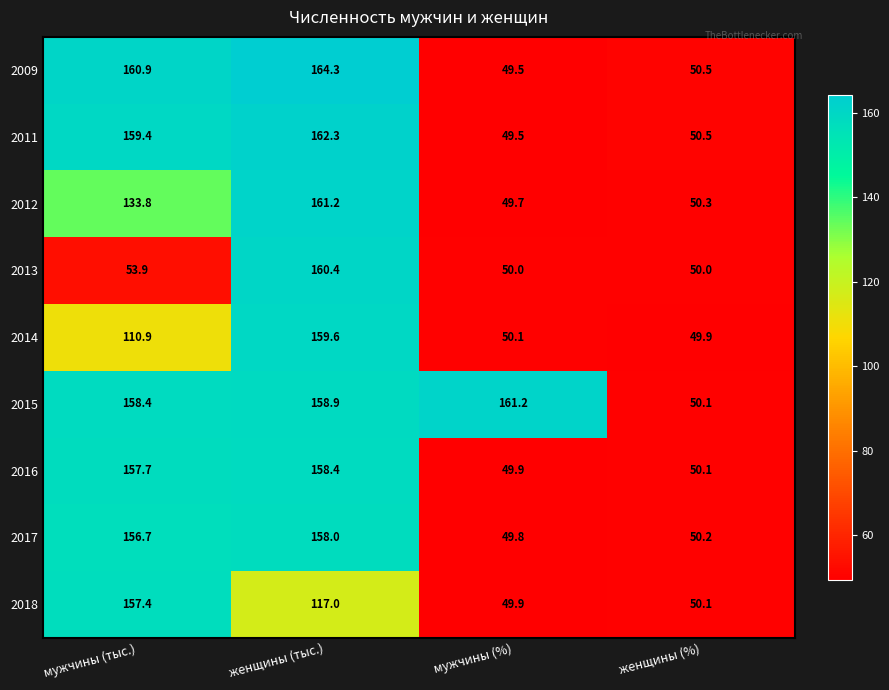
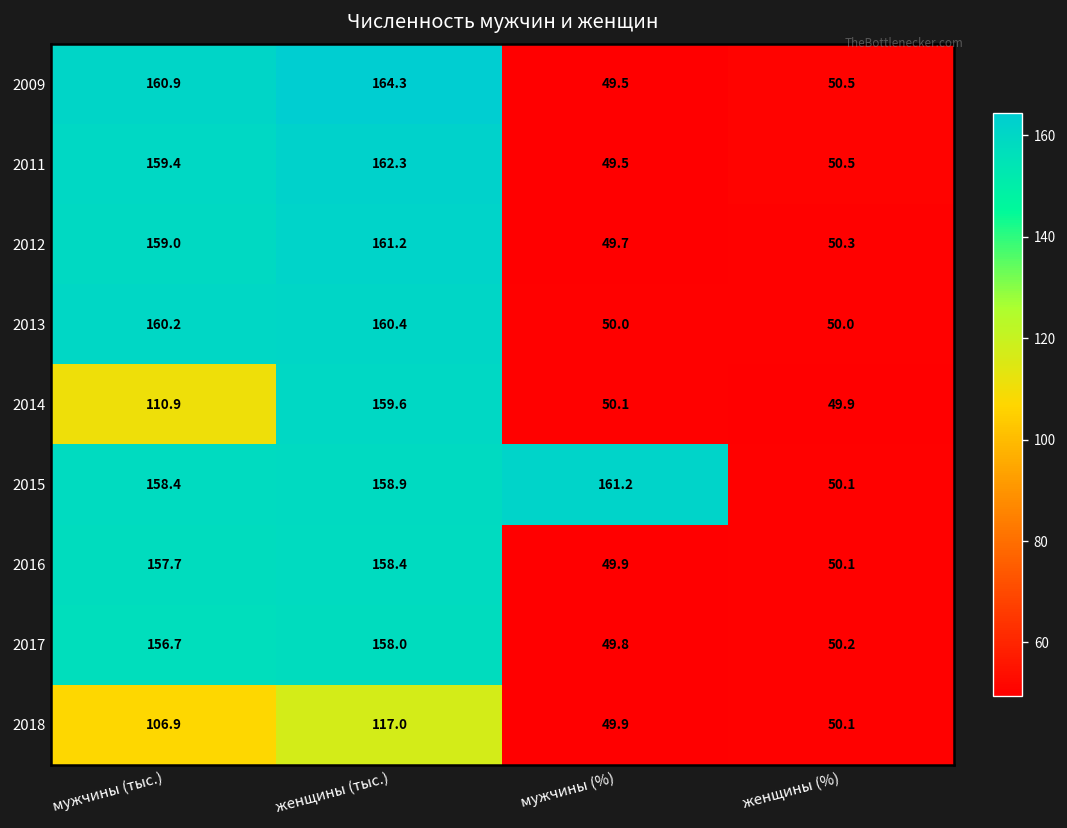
  {
    "2009": {
      "мужчины (тыс.)": 160.9,
      "женщины (тыс.)": 164.3,
      "мужчины (%)": 49.5,
      "женщины (%)": 50.5
    },
    "2011": {
      "мужчины (тыс.)": 159.4,
      "женщины (тыс.)": 162.3,
      "мужчины (%)": 49.5,
      "женщины (%)": 50.5
    },
    "2012": {
-     "мужчины (тыс.)": 133.8,
+     "мужчины (тыс.)": 159.0,
      "женщины (тыс.)": 161.2,
      "мужчины (%)": 49.7,
      "женщины (%)": 50.3
    },
    "2013": {
-     "мужчины (тыс.)": 53.9,
+     "мужчины (тыс.)": 160.2,
      "женщины (тыс.)": 160.4,
      "мужчины (%)": 50.0,
      "женщины (%)": 50.0
    },
    "2014": {
      "мужчины (тыс.)": 110.9,
      "женщины (тыс.)": 159.6,
      "мужчины (%)": 50.1,
      "женщины (%)": 49.9
    },
    "2015": {
      "мужчины (тыс.)": 158.4,
      "женщины (тыс.)": 158.9,
      "мужчины (%)": 161.2,
      "женщины (%)": 50.1
    },
    "2016": {
      "мужчины (тыс.)": 157.7,
      "женщины (тыс.)": 158.4,
      "мужчины (%)": 49.9,
      "женщины (%)": 50.1
    },
    "2017": {
      "мужчины (тыс.)": 156.7,
      "женщины (тыс.)": 158.0,
      "мужчины (%)": 49.8,
      "женщины (%)": 50.2
    },
    "2018": {
-     "мужчины (тыс.)": 157.4,
+     "мужчины (тыс.)": 106.9,
      "женщины (тыс.)": 117.0,
      "мужчины (%)": 49.9,
      "женщины (%)": 50.1
    }
  }
